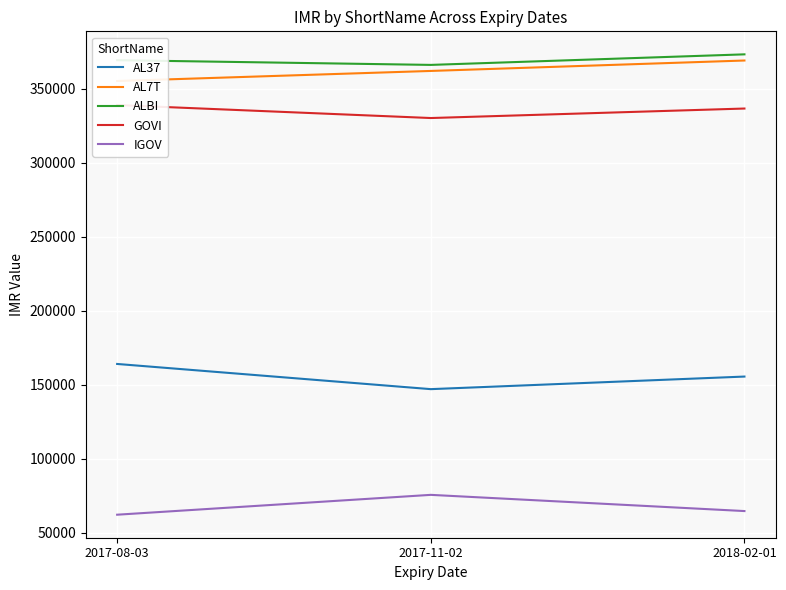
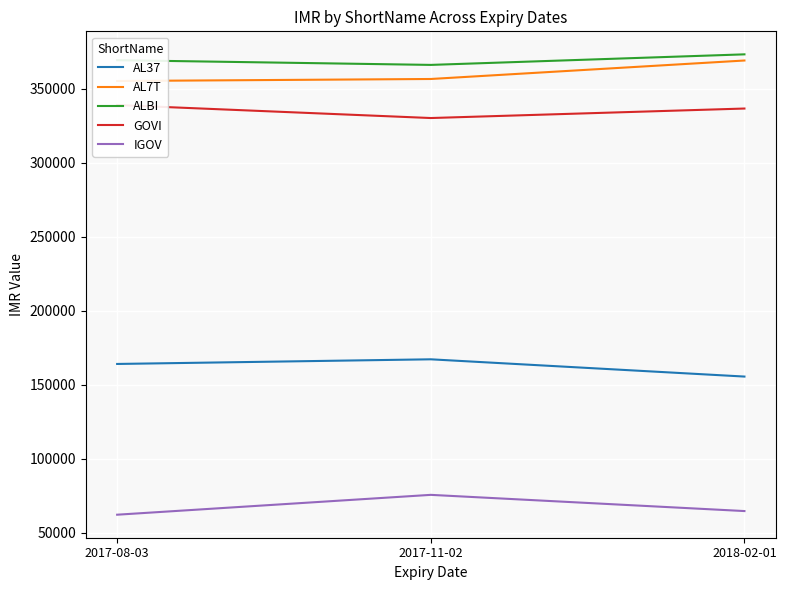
  {
    "AL37": {
      "2017-08-03": 164000,
-     "2017-11-02": 147000,
+     "2017-11-02": 167000,
      "2018-02-01": 155000
    },
    "AL7T": {
-     "2017-11-02": 362000,
+     "2017-11-02": 356000,
      "2018-02-01": 369000
    },
    "ALBI": {
      "2017-11-02": 366000,
      "2018-02-01": 373000
    },
    "GOVI": {
      "2017-11-02": 330000,
      "2018-02-01": 336000
    },
    "IGOV": {
      "2017-08-03": 62000,
      "2017-11-02": 75000,
      "2018-02-01": 65000
    }
  }
